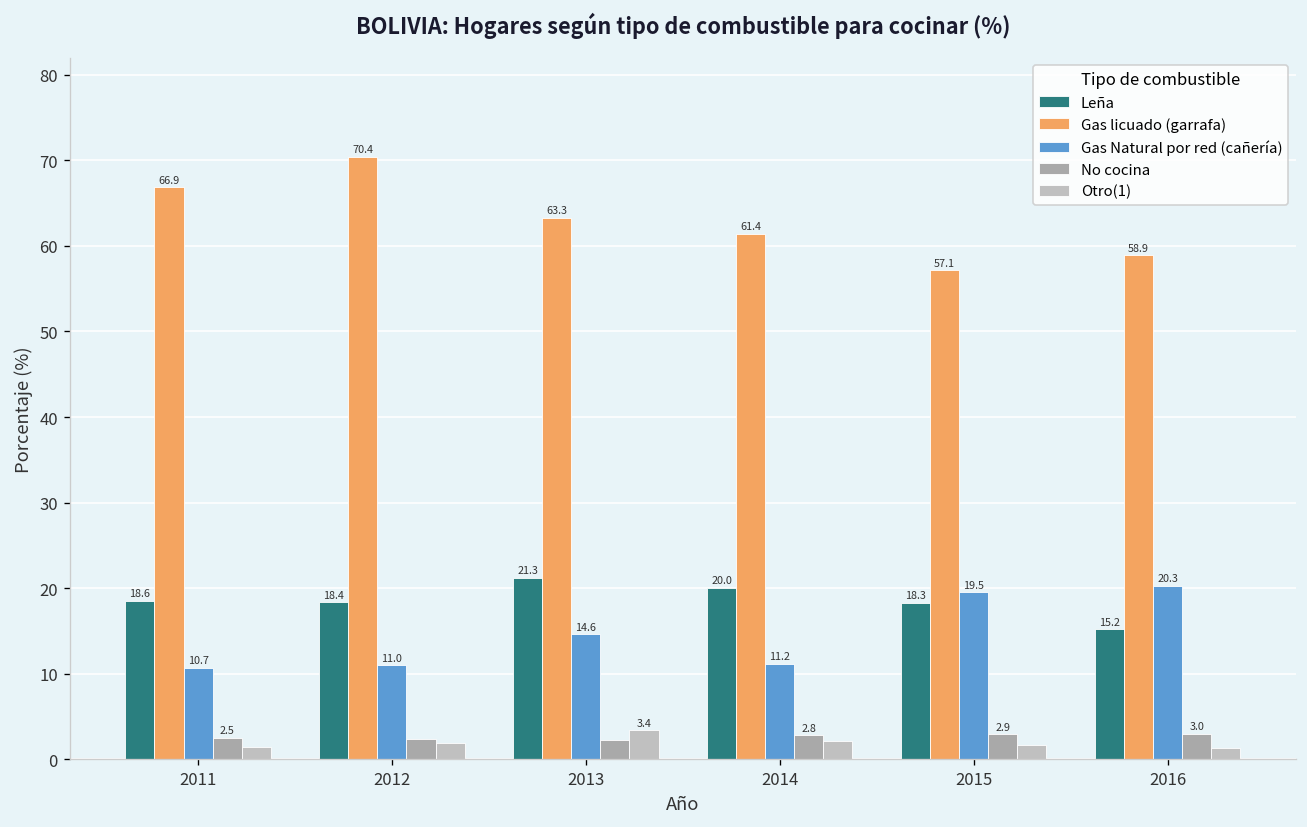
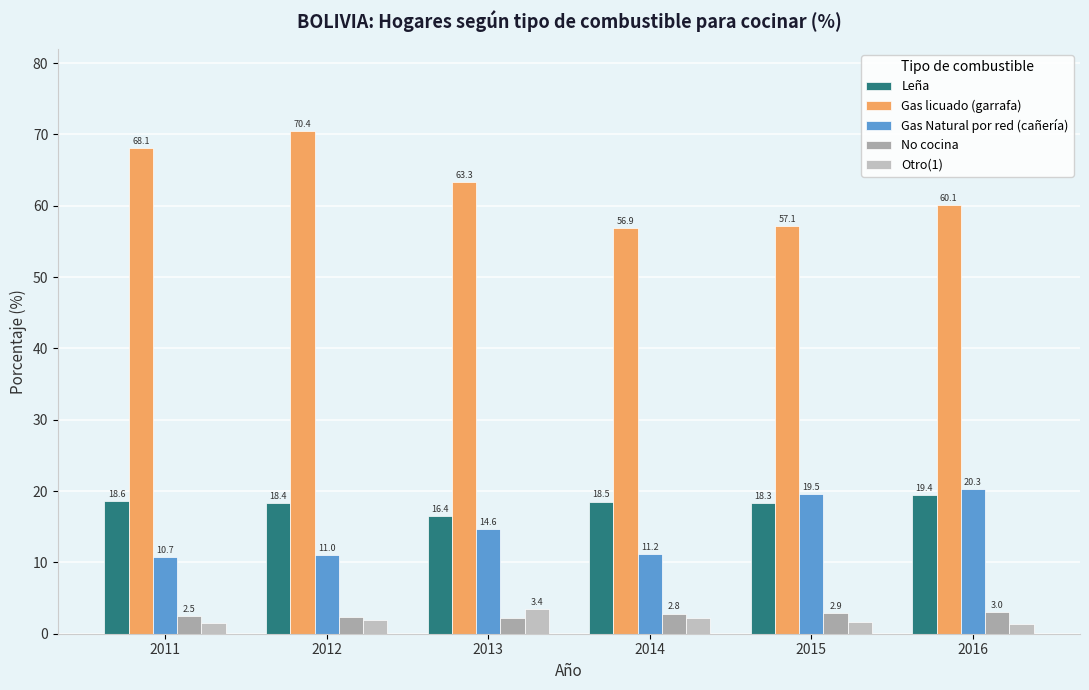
  {
    "Leña": {
      "2011": 18.6,
      "2012": 18.4,
-     "2013": 21.3,
-     "2014": 20.0,
+     "2013": 16.4,
+     "2014": 18.5,
      "2015": 18.3,
-     "2016": 15.2
+     "2016": 19.4
    },
    "Gas licuado (garrafa)": {
-     "2011": 66.9,
+     "2011": 68.1,
      "2012": 70.4,
      "2013": 63.3,
-     "2014": 61.4,
+     "2014": 56.9,
      "2015": 57.1,
-     "2016": 58.9
+     "2016": 60.1
    },
    "Gas Natural por red (cañería)": {
      "2011": 10.7,
      "2012": 11.0,
      "2013": 14.6,
      "2014": 11.2,
      "2015": 19.5,
      "2016": 20.3
    }
  }
